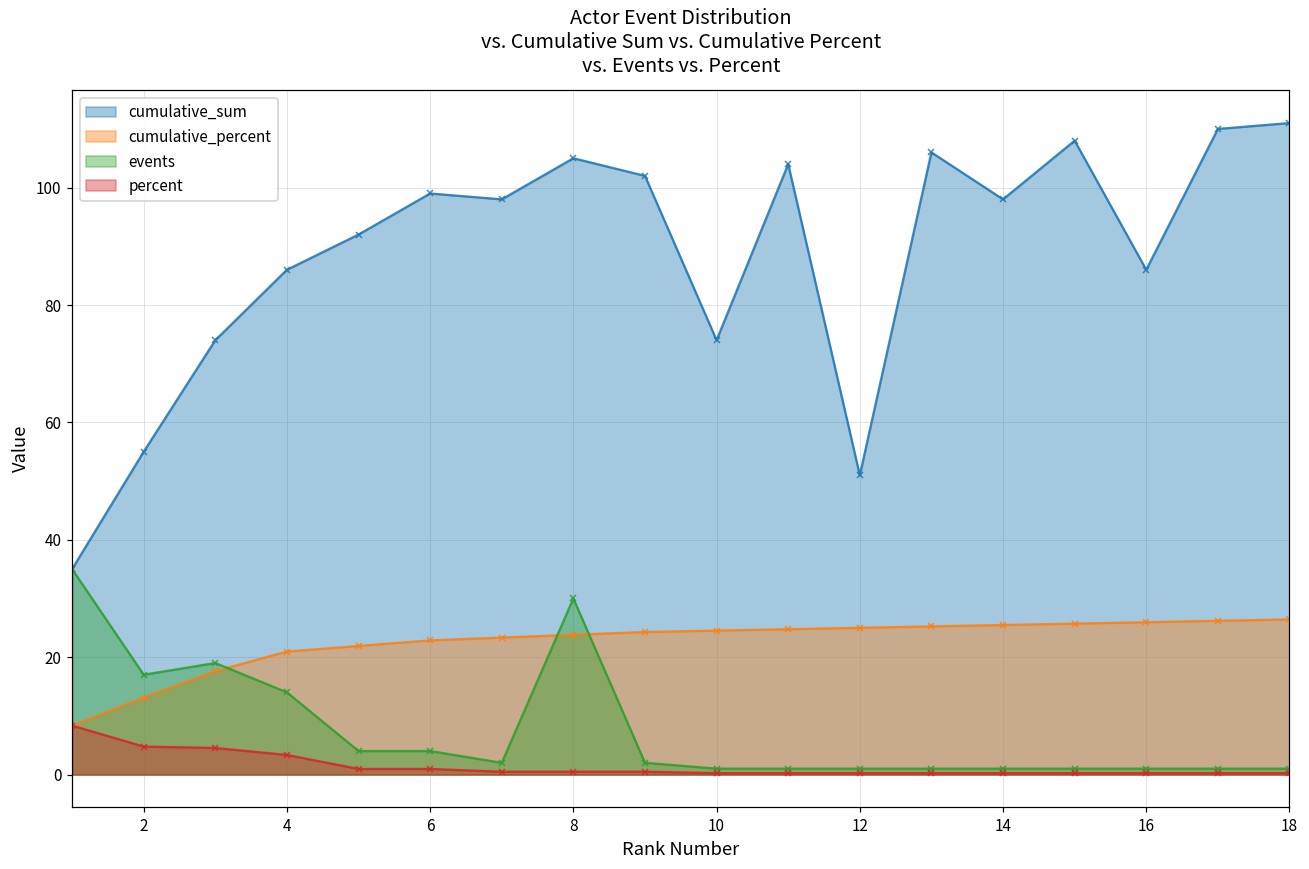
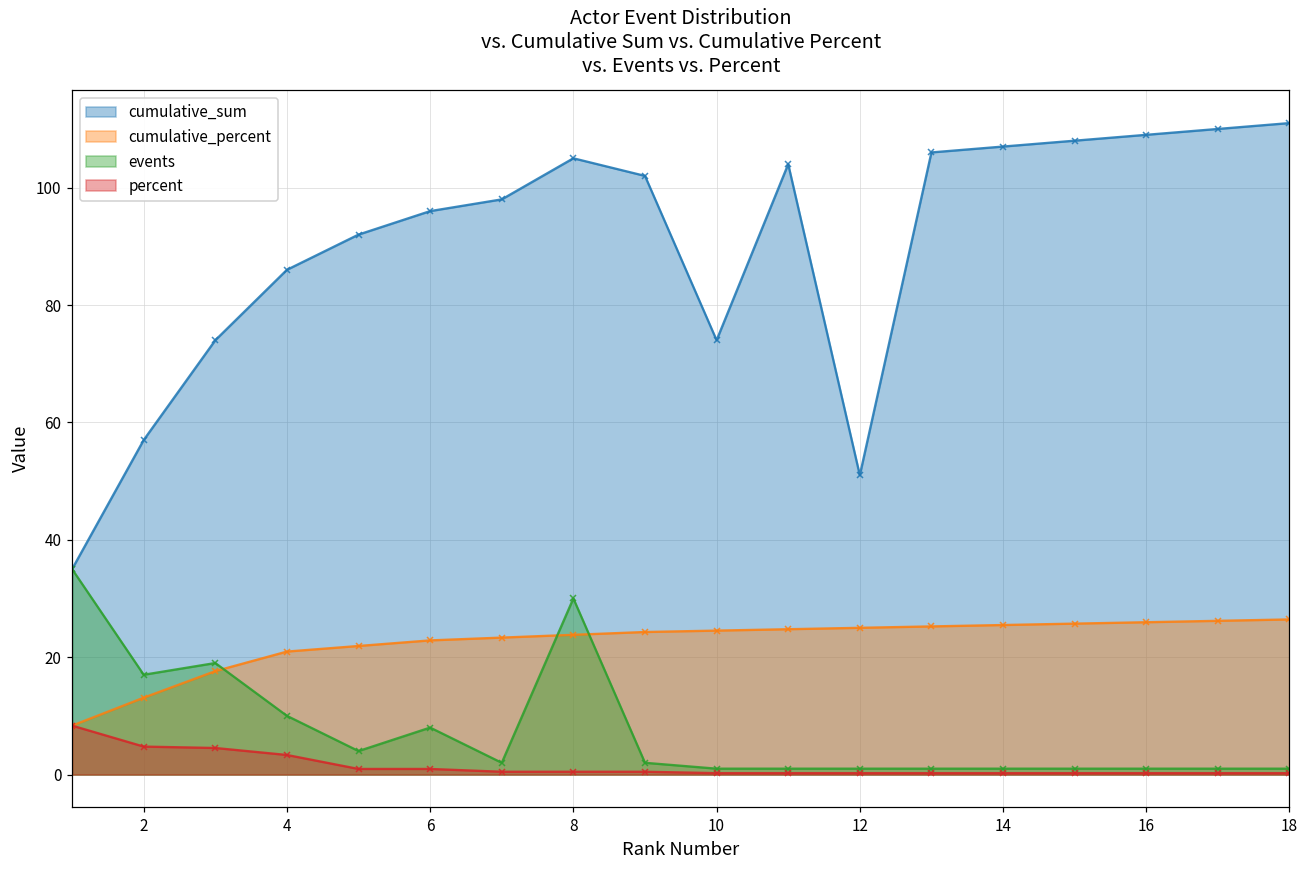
  {
    "cumulative_sum": {
-     "2": 55,
+     "2": 57,
      "4": 86,
-     "6": 99,
+     "6": 96,
      "8": 105,
      "10": 74,
      "12": 51,
-     "14": 98,
-     "16": 86,
+     "14": 107,
+     "16": 109,
      "18": 111
    },
    "events": {
      "2": 17,
-     "4": 14,
-     "6": 4,
+     "4": 10,
+     "6": 8,
      "8": 30,
      "10": 1,
      "12": 1,
      "14": 1,
      "16": 1,
      "18": 1
    }
  }
